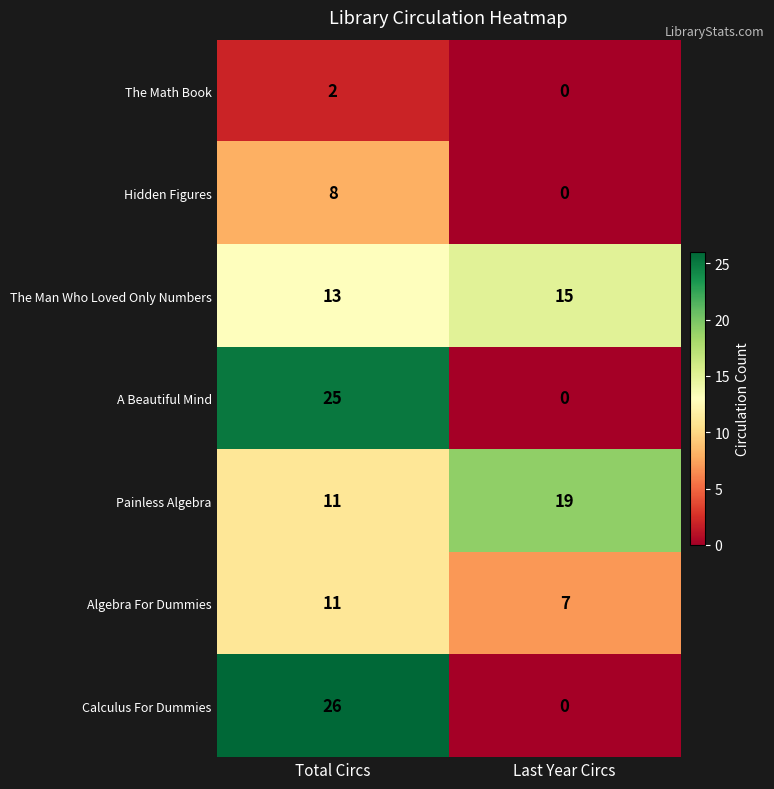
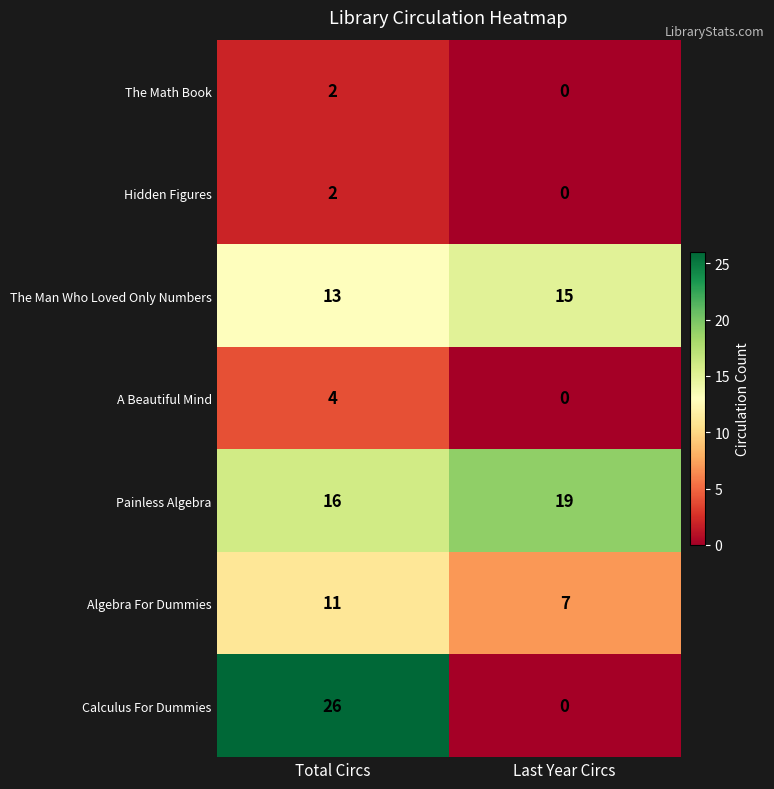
  {
    "The Math Book": {
      "Total Circs": 2,
      "Last Year Circs": 0
    },
    "Hidden Figures": {
-     "Total Circs": 8,
+     "Total Circs": 2,
      "Last Year Circs": 0
    },
    "The Man Who Loved Only Numbers": {
      "Total Circs": 13,
      "Last Year Circs": 15
    },
    "A Beautiful Mind": {
-     "Total Circs": 25,
+     "Total Circs": 4,
      "Last Year Circs": 0
    },
    "Painless Algebra": {
-     "Total Circs": 11,
+     "Total Circs": 16,
      "Last Year Circs": 19
    },
    "Algebra For Dummies": {
      "Total Circs": 11,
      "Last Year Circs": 7
    },
    "Calculus For Dummies": {
      "Total Circs": 26,
      "Last Year Circs": 0
    }
  }
